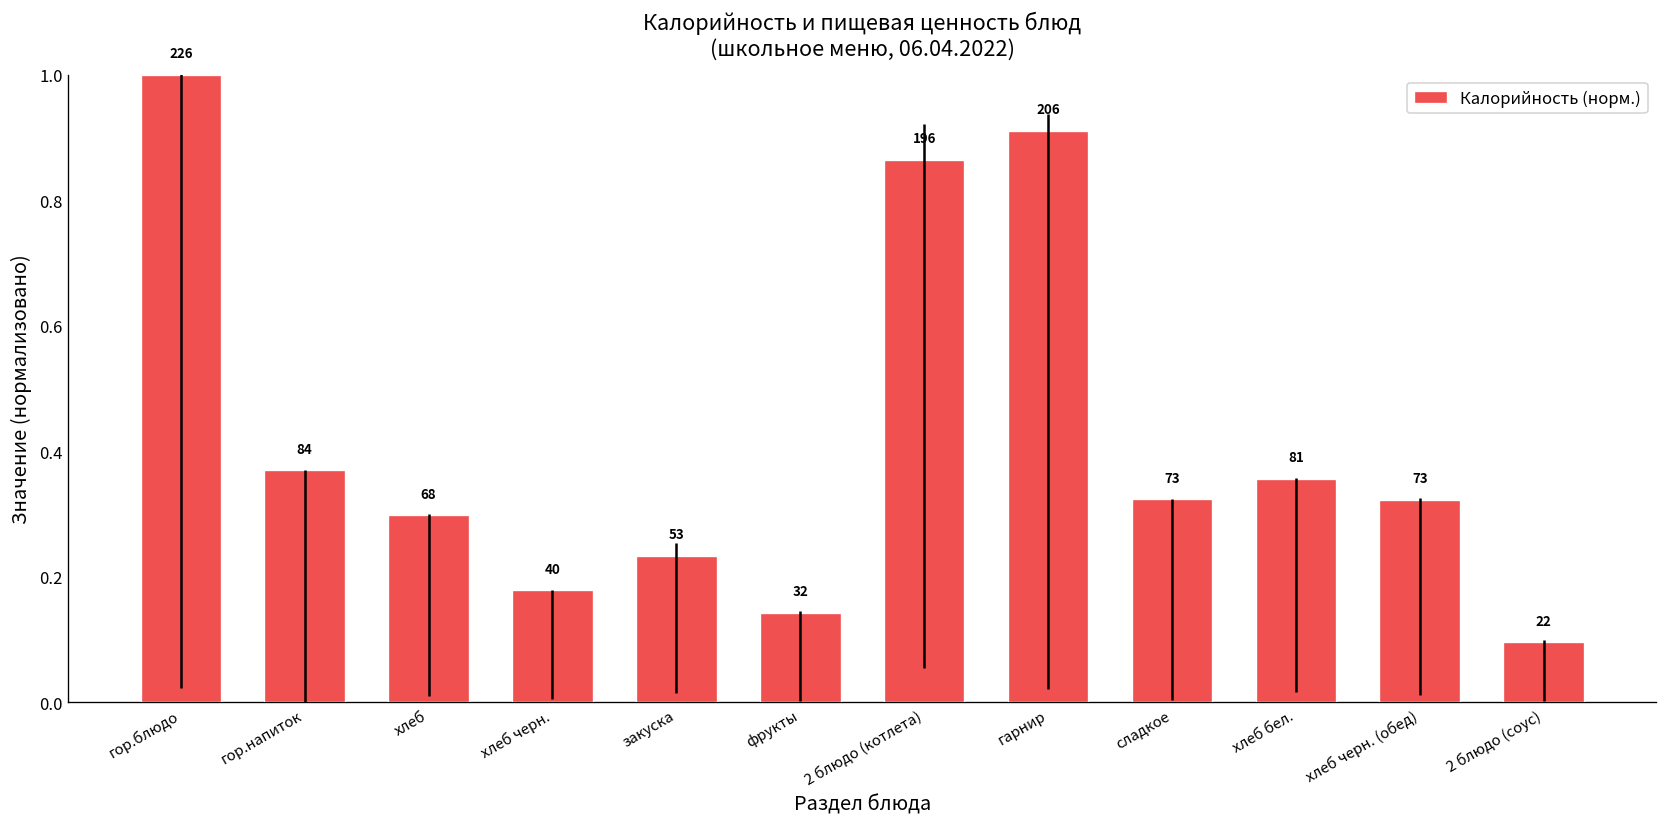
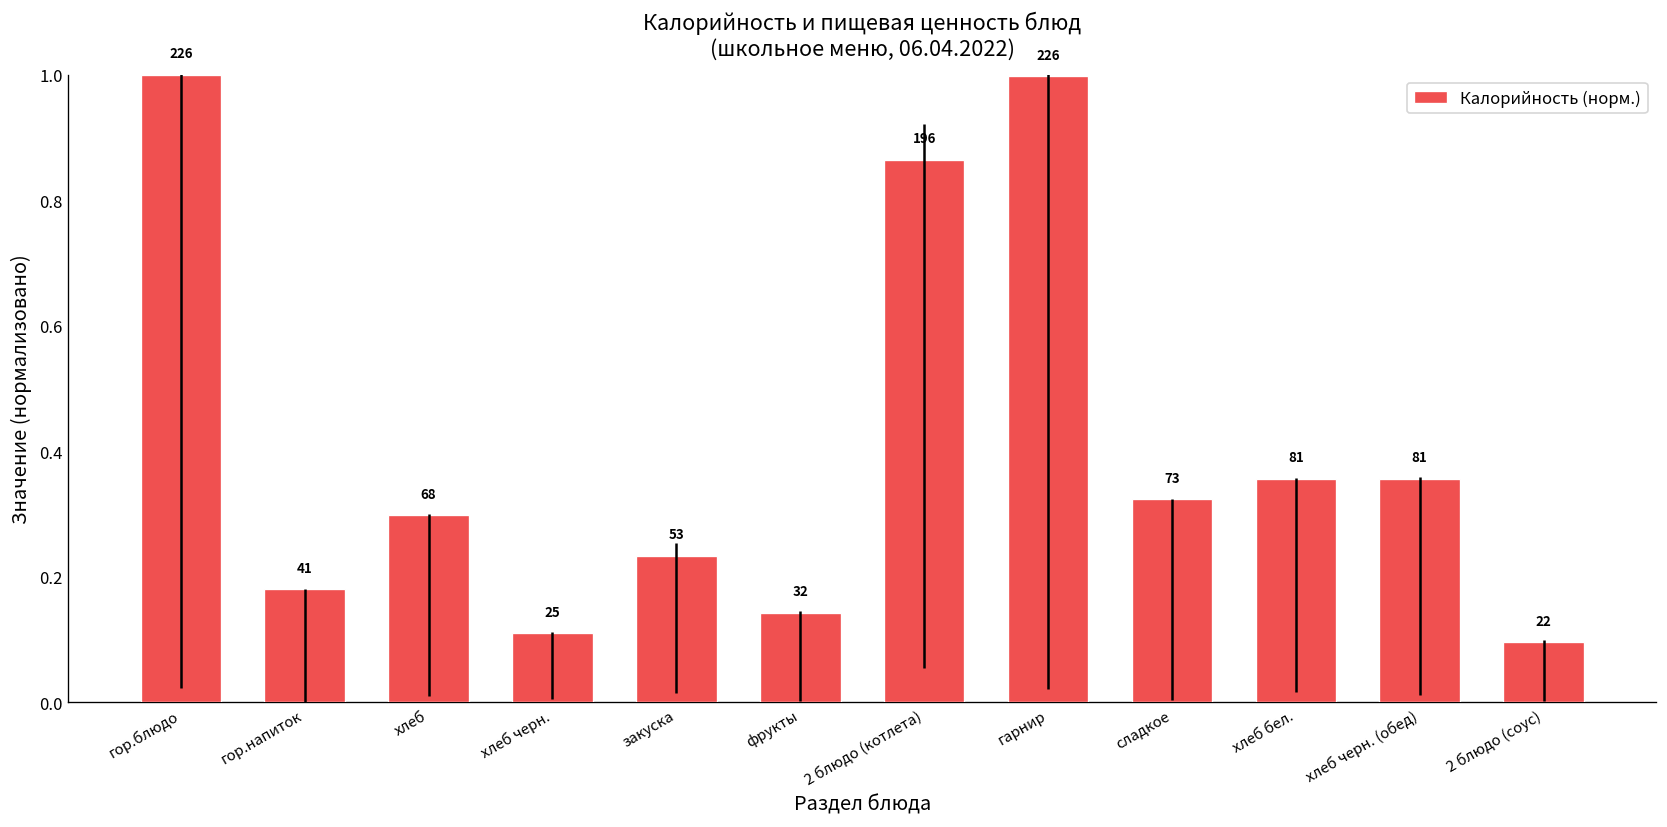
  {
-   "гор.напиток": 84,
-   "хлеб черн.": 40,
-   "гарнир": 206,
-   "хлеб черн. (обед)": 73
+   "гор.напиток": 41,
+   "хлеб черн.": 25,
+   "гарнир": 226,
+   "хлеб черн. (обед)": 81
  }
